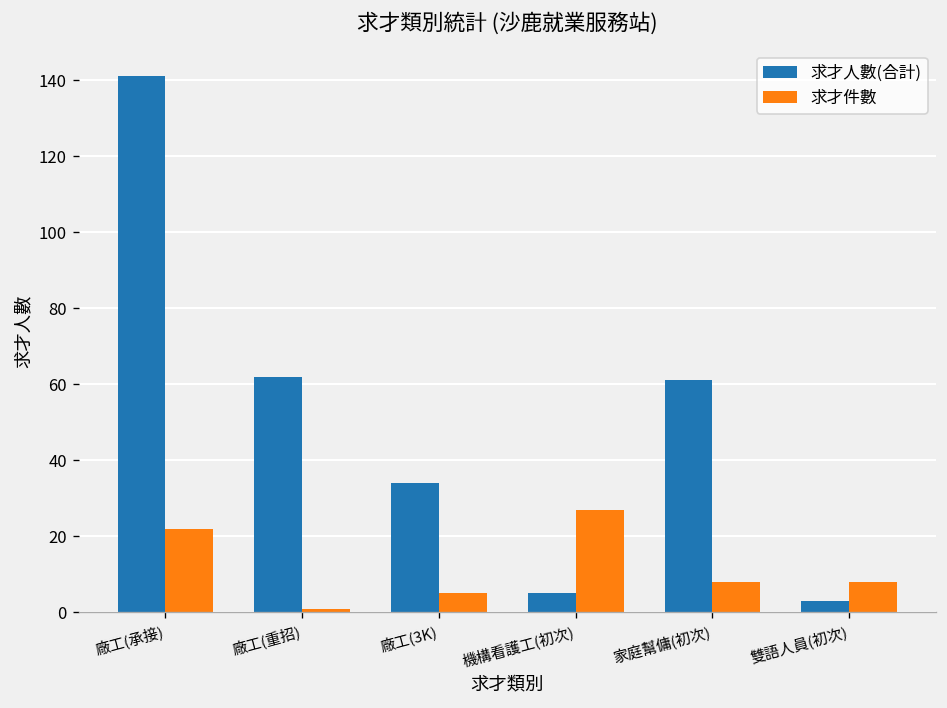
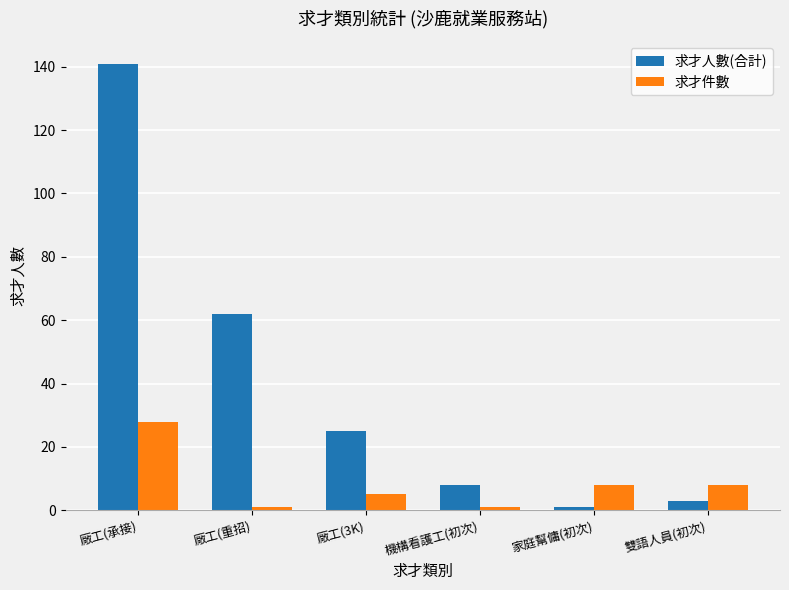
  {
    "求才人數(合計)": {
      "廠工(承接)": 141,
      "廠工(重招)": 62,
-     "廠工(3K)": 34,
-     "機構看護工(初次)": 5,
-     "家庭幫傭(初次)": 61,
+     "廠工(3K)": 25,
+     "機構看護工(初次)": 8,
+     "家庭幫傭(初次)": 1,
      "雙語人員(初次)": 3
    },
    "求才件數": {
-     "廠工(承接)": 22,
+     "廠工(承接)": 28,
      "廠工(重招)": 1,
      "廠工(3K)": 5,
-     "機構看護工(初次)": 27,
+     "機構看護工(初次)": 1,
      "家庭幫傭(初次)": 8,
      "雙語人員(初次)": 8
    }
  }
